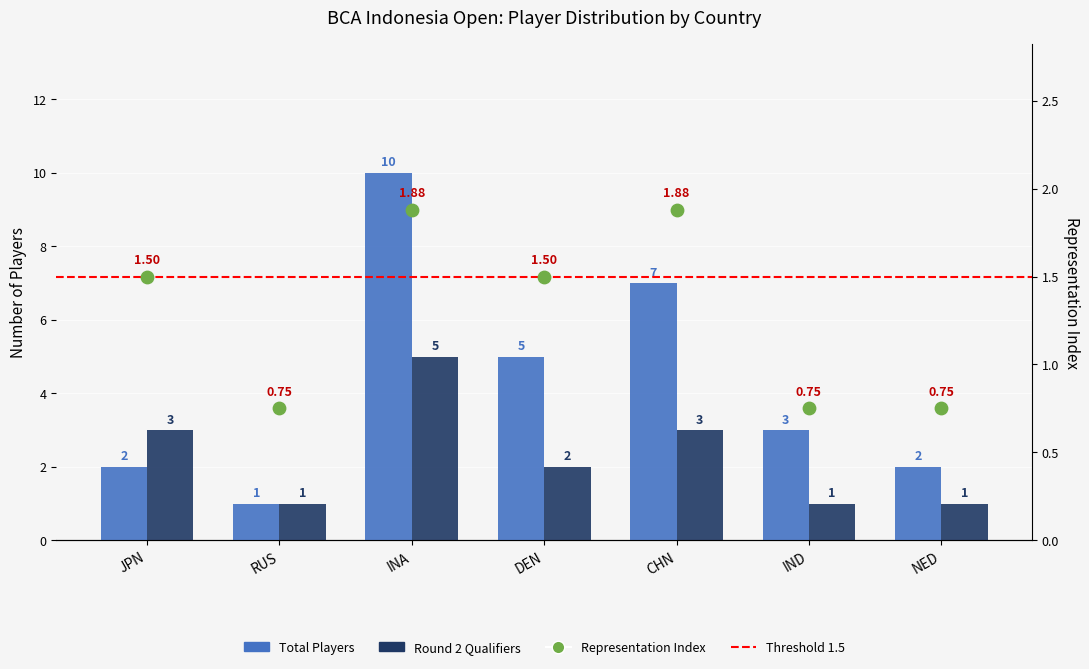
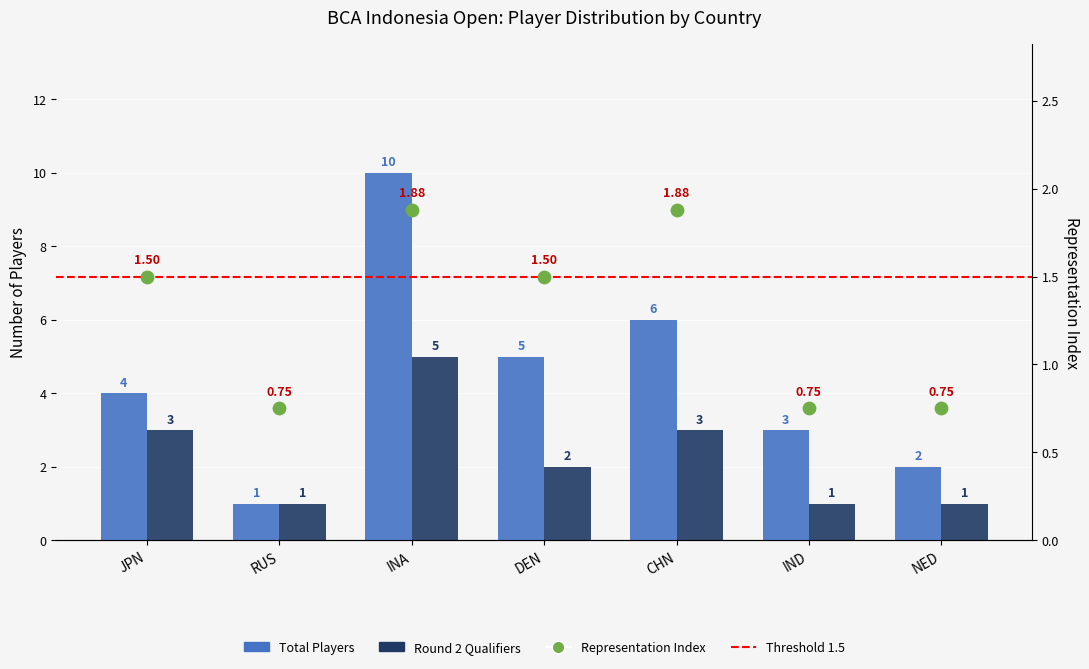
  {
    "Total Players": {
-     "JPN": 2,
+     "JPN": 4,
      "RUS": 1,
      "INA": 10,
      "DEN": 5,
-     "CHN": 7,
+     "CHN": 6,
      "IND": 3,
      "NED": 2
    },
    "Round 2 Qualifiers": {
      "JPN": 3,
      "RUS": 1,
      "INA": 5,
      "DEN": 2,
      "CHN": 3,
      "IND": 1,
      "NED": 1
    }
  }
